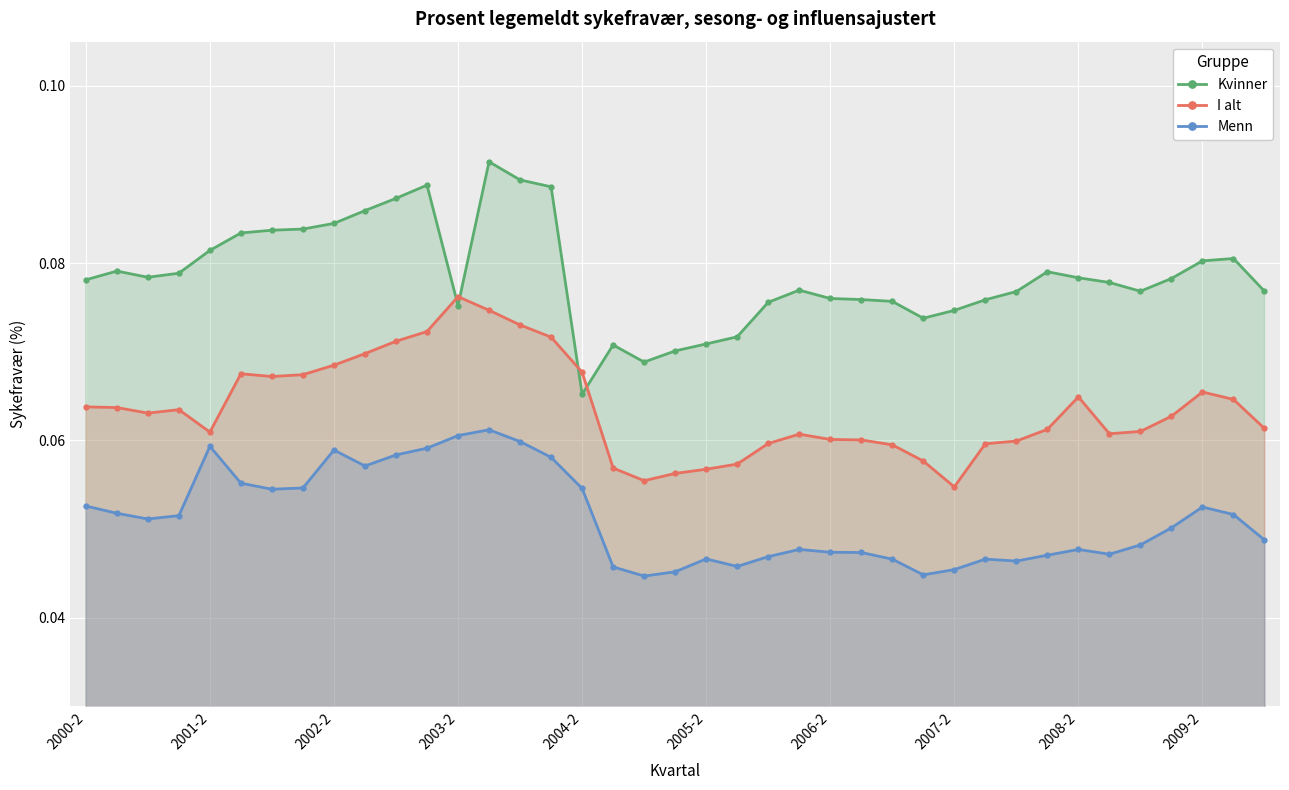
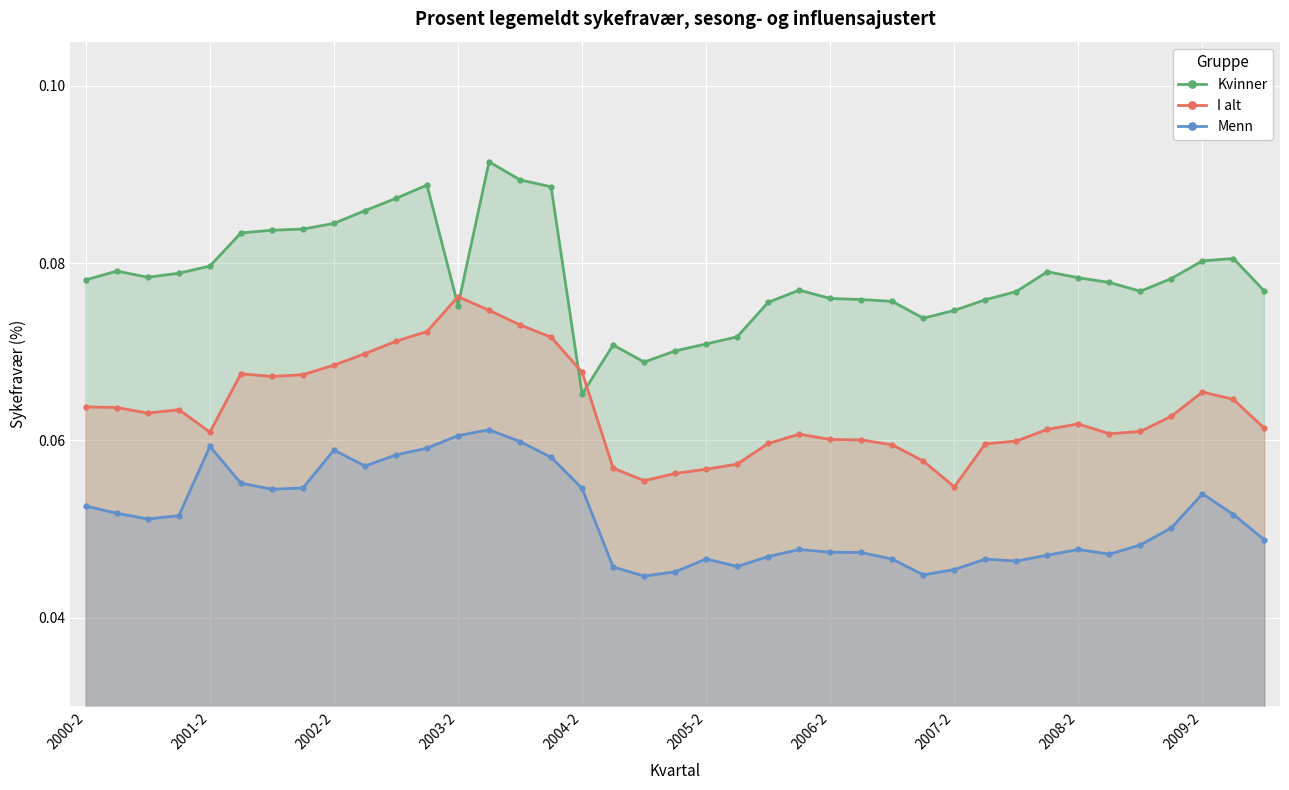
  {
    "Kvinner": {
      "2000-2": 0.078,
-     "2001-2": 0.081,
+     "2001-2": 0.080,
      "2002-2": 0.084,
      "2003-2": 0.075,
      "2004-2": 0.065,
      "2005-2": 0.071,
      "2006-2": 0.076,
      "2007-2": 0.075,
      "2008-2": 0.078,
      "2009-2": 0.080
    },
    "I alt": {
      "2000-2": 0.064,
      "2001-2": 0.061,
      "2002-2": 0.068,
      "2003-2": 0.076,
      "2004-2": 0.068,
      "2005-2": 0.057,
      "2006-2": 0.060,
      "2007-2": 0.055,
-     "2008-2": 0.065,
+     "2008-2": 0.062,
      "2009-2": 0.065
    },
    "Menn": {
      "2000-2": 0.053,
      "2001-2": 0.059,
      "2002-2": 0.059,
      "2003-2": 0.061,
      "2004-2": 0.055,
      "2005-2": 0.047,
      "2006-2": 0.047,
      "2007-2": 0.045,
      "2008-2": 0.048,
-     "2009-2": 0.052
+     "2009-2": 0.054
    }
  }
